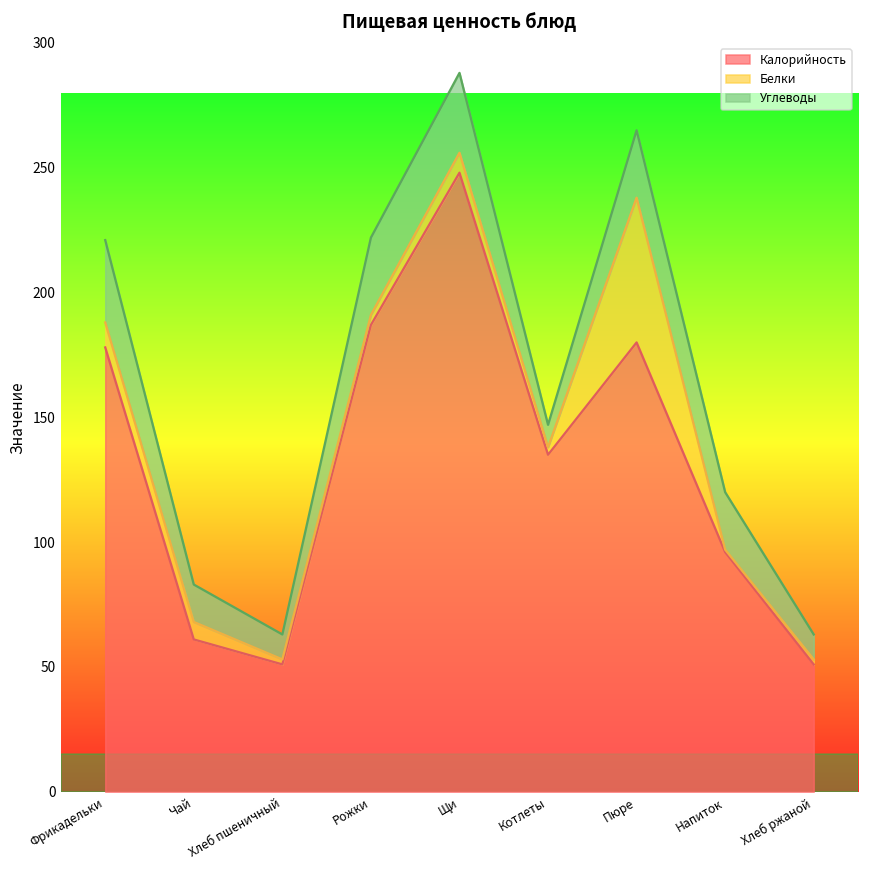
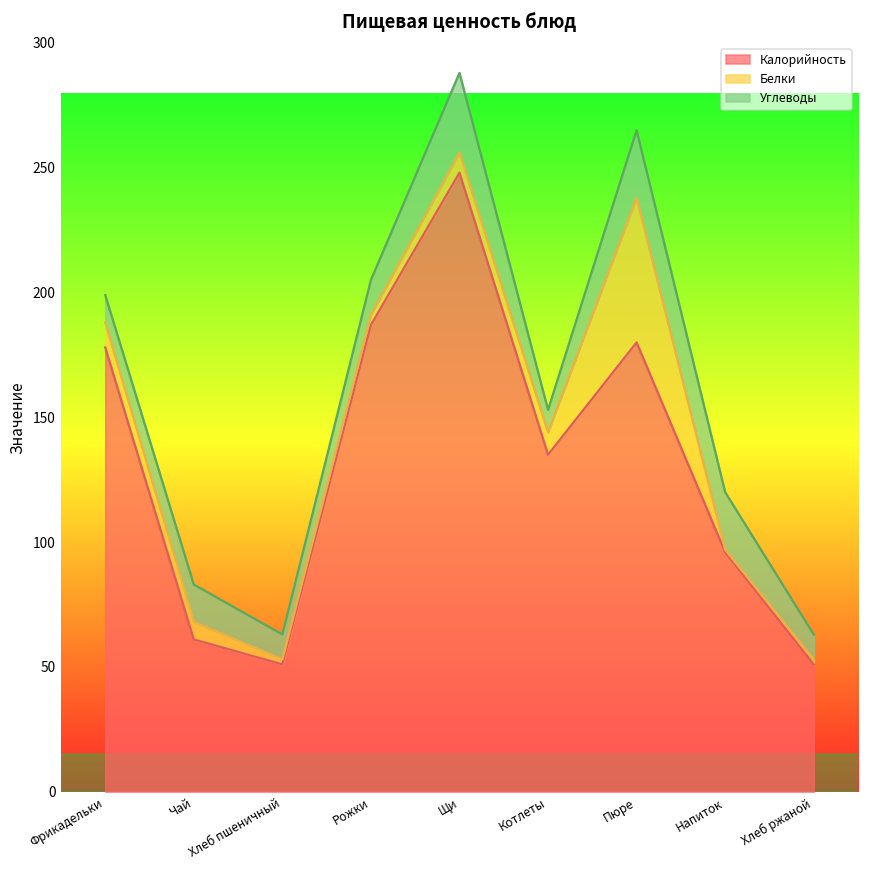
  {
    "Калорийность": {
      "Фрикадельки": 178,
      "Чай": 61,
      "Хлеб пшеничный": 51,
      "Рожки": 187,
      "Щи": 248,
      "Котлеты": 135,
      "Пюре": 180,
      "Хлеб ржаной": 51
    },
    "Белки": {
      "Фрикадельки": 10,
      "Чай": 7,
      "Хлеб пшеничный": 2,
      "Рожки": 4,
      "Щи": 8,
-     "Котлеты": 3,
+     "Котлеты": 9,
      "Пюре": 58,
      "Хлеб ржаной": 2
    },
    "Углеводы": {
-     "Фрикадельки": 33,
+     "Фрикадельки": 11,
      "Чай": 15,
      "Хлеб пшеничный": 10,
-     "Рожки": 31,
+     "Рожки": 14,
      "Щи": 32,
      "Котлеты": 9,
      "Пюре": 27,
      "Напиток": 23,
      "Хлеб ржаной": 10
    }
  }
